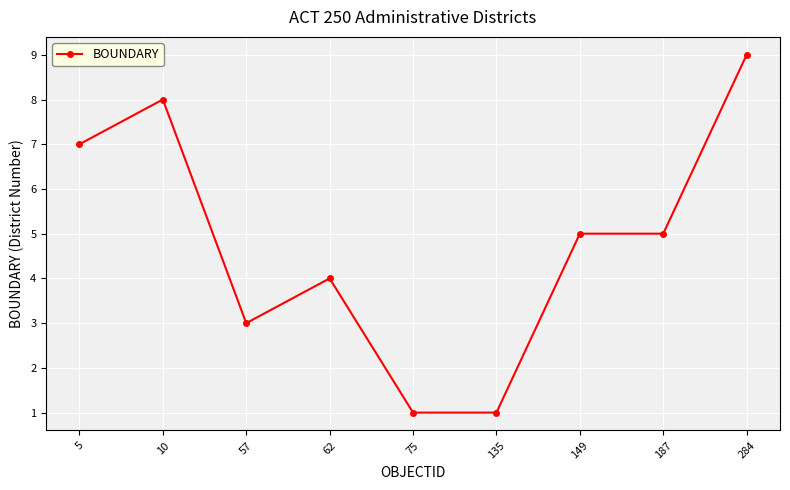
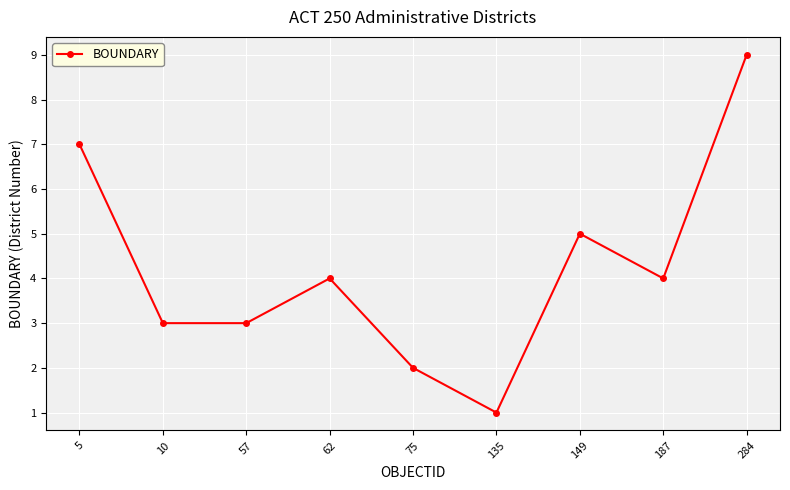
  {
    "5": 7,
-   "10": 8,
+   "10": 3,
    "57": 3,
    "62": 4,
-   "75": 1,
+   "75": 2,
    "135": 1,
    "149": 5,
-   "187": 5,
+   "187": 4,
    "284": 9
  }
